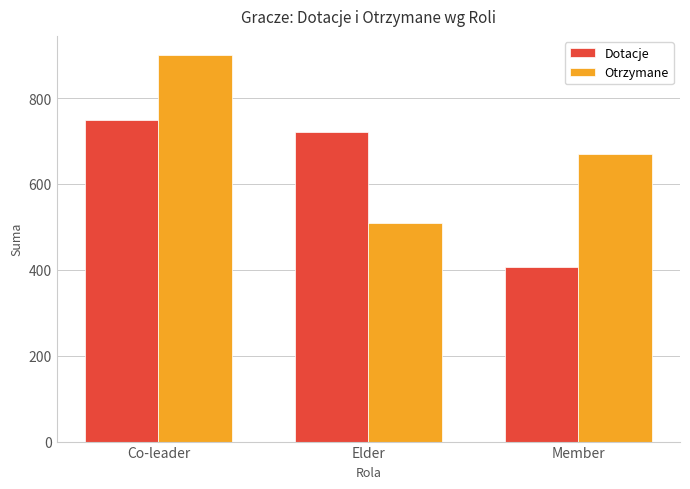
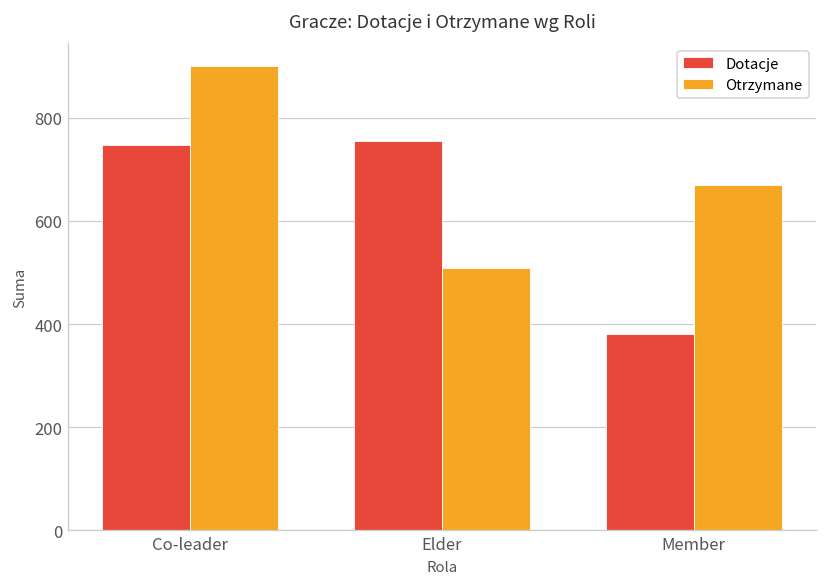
  {
    "Dotacje": {
      "Co-leader": 750,
-     "Elder": 720,
-     "Member": 410
+     "Elder": 760,
+     "Member": 380
    },
    "Otrzymane": {
      "Co-leader": 900,
      "Elder": 510,
      "Member": 670
    }
  }
